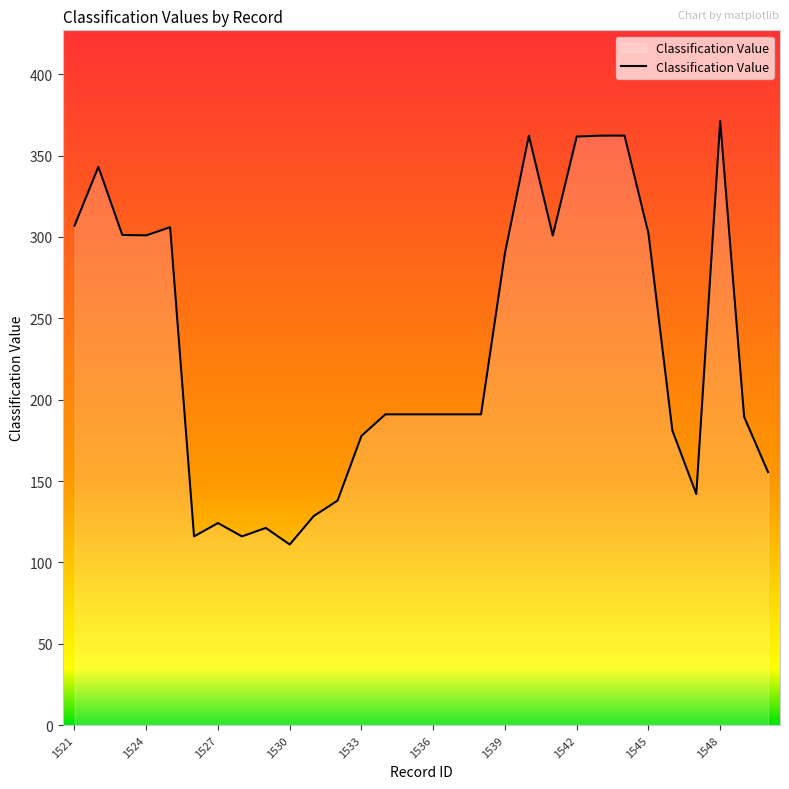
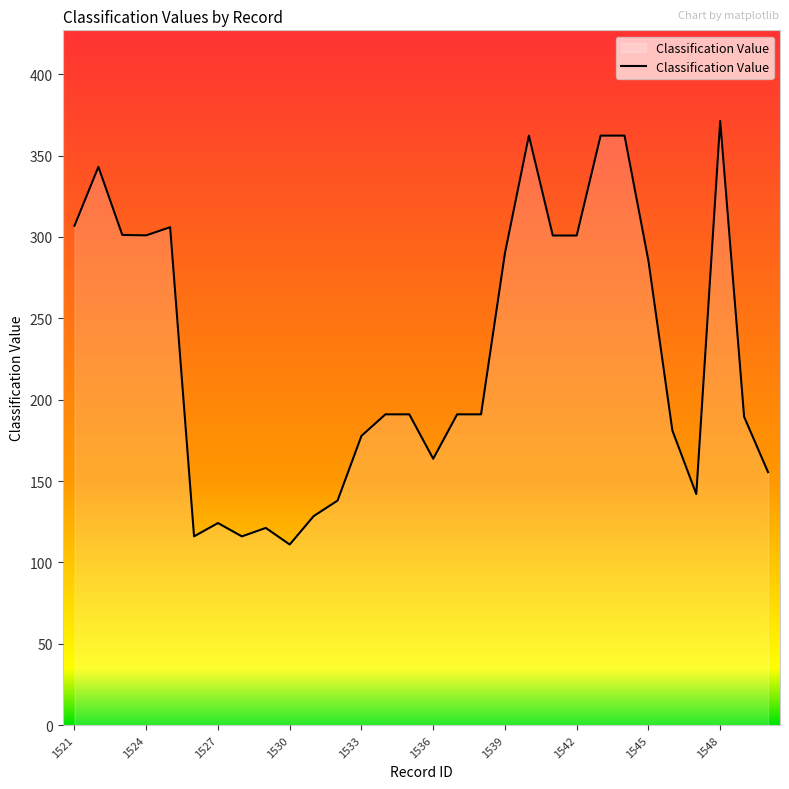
  {
    "1521": 307,
    "1524": 301,
    "1527": 124,
    "1530": 111,
    "1533": 178,
-   "1536": 191,
+   "1536": 164,
    "1539": 290,
-   "1542": 362,
-   "1545": 302,
+   "1542": 301,
+   "1545": 285,
    "1548": 371
  }
